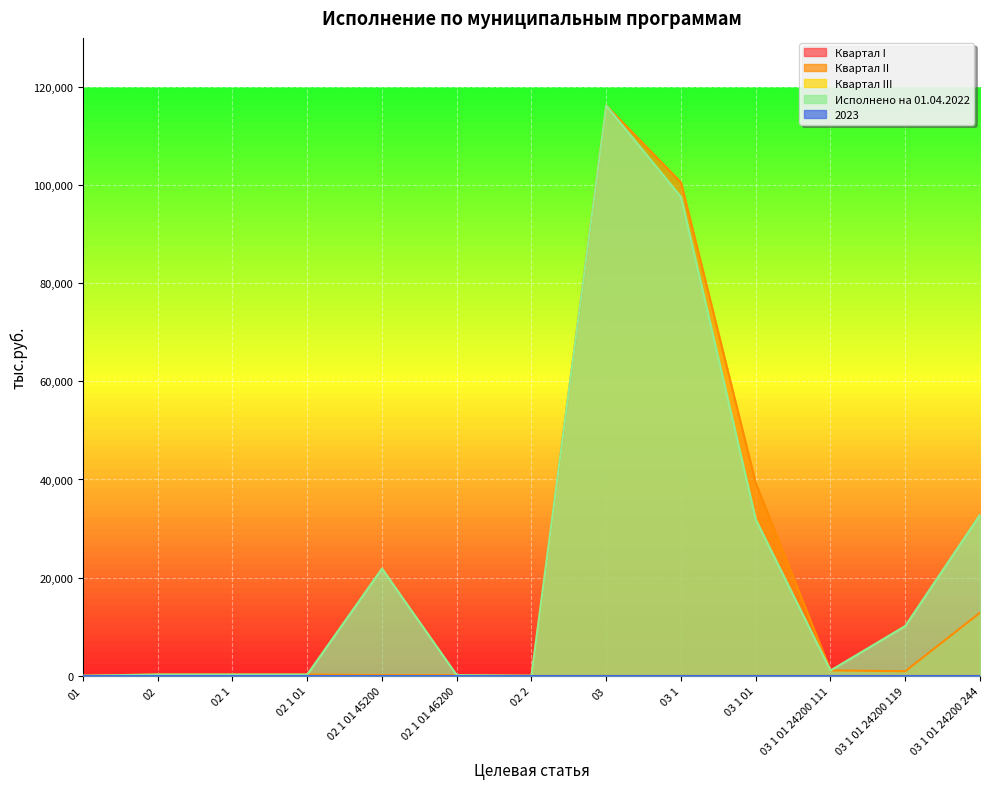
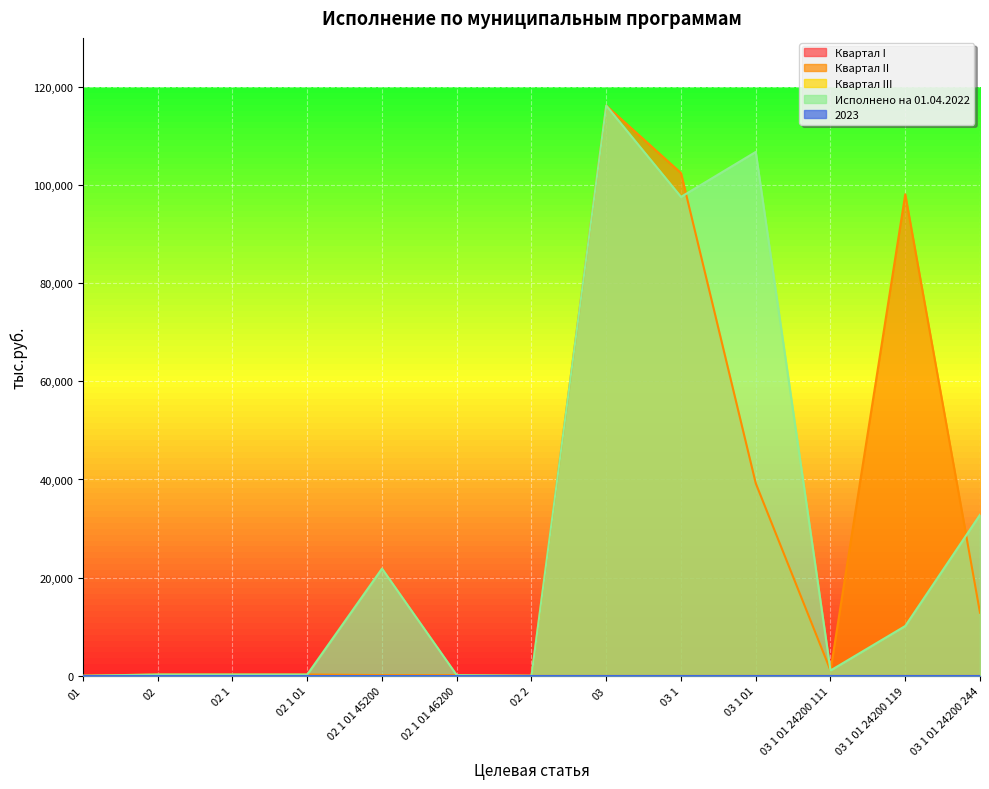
  {
    "2023": {
      "03": "0",
      "03 1": "0",
      "03 1 01": "0",
      "03 1 01 24200 111": "0",
      "03 1 01 24200 119": "0",
      "03 1 01 24200 244": "0"
    },
    "Квартал II": {
-     "03 1": "101,000",
+     "03 1": "102,000",
      "03 1 01": "39,000",
-     "03 1 01 24200 119": "1,000",
+     "03 1 01 24200 119": "98,000",
      "03 1 01 24200 244": "13,000"
    },
    "Исполнено на 01.04.2022": {
      "02 1 01 45200": "22,000",
      "03 1": "98,000",
-     "03 1 01": "32,000",
+     "03 1 01": "107,000",
      "03 1 01 24200 119": "10,000",
      "03 1 01 24200 244": "33,000"
    }
  }
